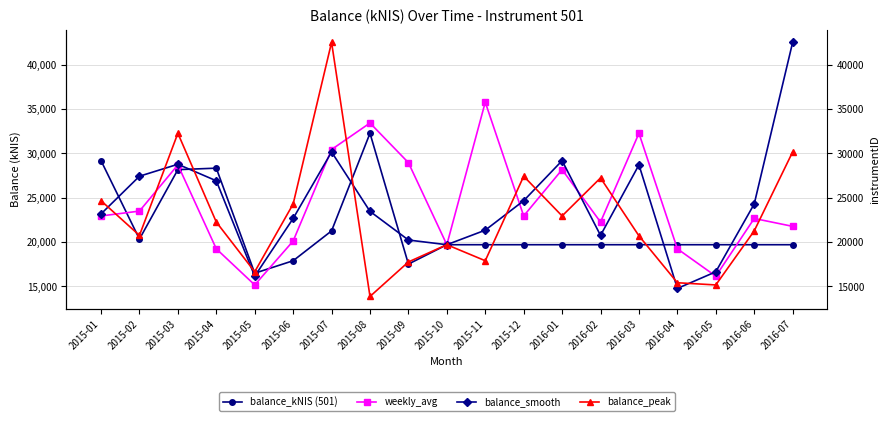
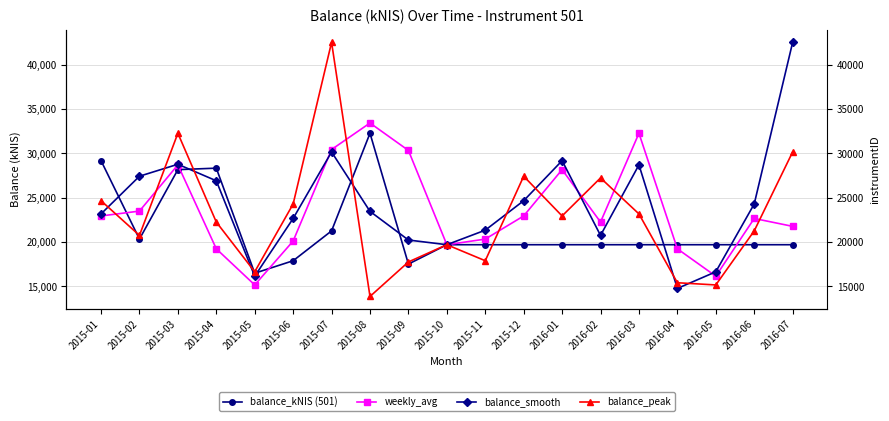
  {
    "weekly_avg": {
      "2015-02": "23,000",
      "2015-04": "19,000",
      "2015-05": "15,000",
      "2015-06": "20,000",
      "2015-08": "33,000",
-     "2015-09": "29,000",
-     "2015-11": "36,000",
+     "2015-09": "30,000",
+     "2015-11": "20,000",
      "2015-12": "23,000",
      "2016-01": "28,000",
      "2016-02": "22,000",
      "2016-03": "32,000",
      "2016-04": "19,000",
      "2016-05": "16,000",
      "2016-06": "23,000",
      "2016-07": "22,000"
    },
    "balance_peak": {
      "2015-01": "25,000",
      "2015-02": "21,000",
      "2015-03": "32,000",
      "2015-04": "22,000",
      "2015-06": "24,000",
      "2015-07": "42,000",
      "2015-08": "14,000",
      "2015-11": "18,000",
      "2015-12": "27,000",
      "2016-01": "23,000",
      "2016-02": "27,000",
-     "2016-03": "21,000",
+     "2016-03": "23,000",
      "2016-04": "15,000",
      "2016-05": "15,000",
      "2016-06": "21,000",
      "2016-07": "30,000"
    }
  }
